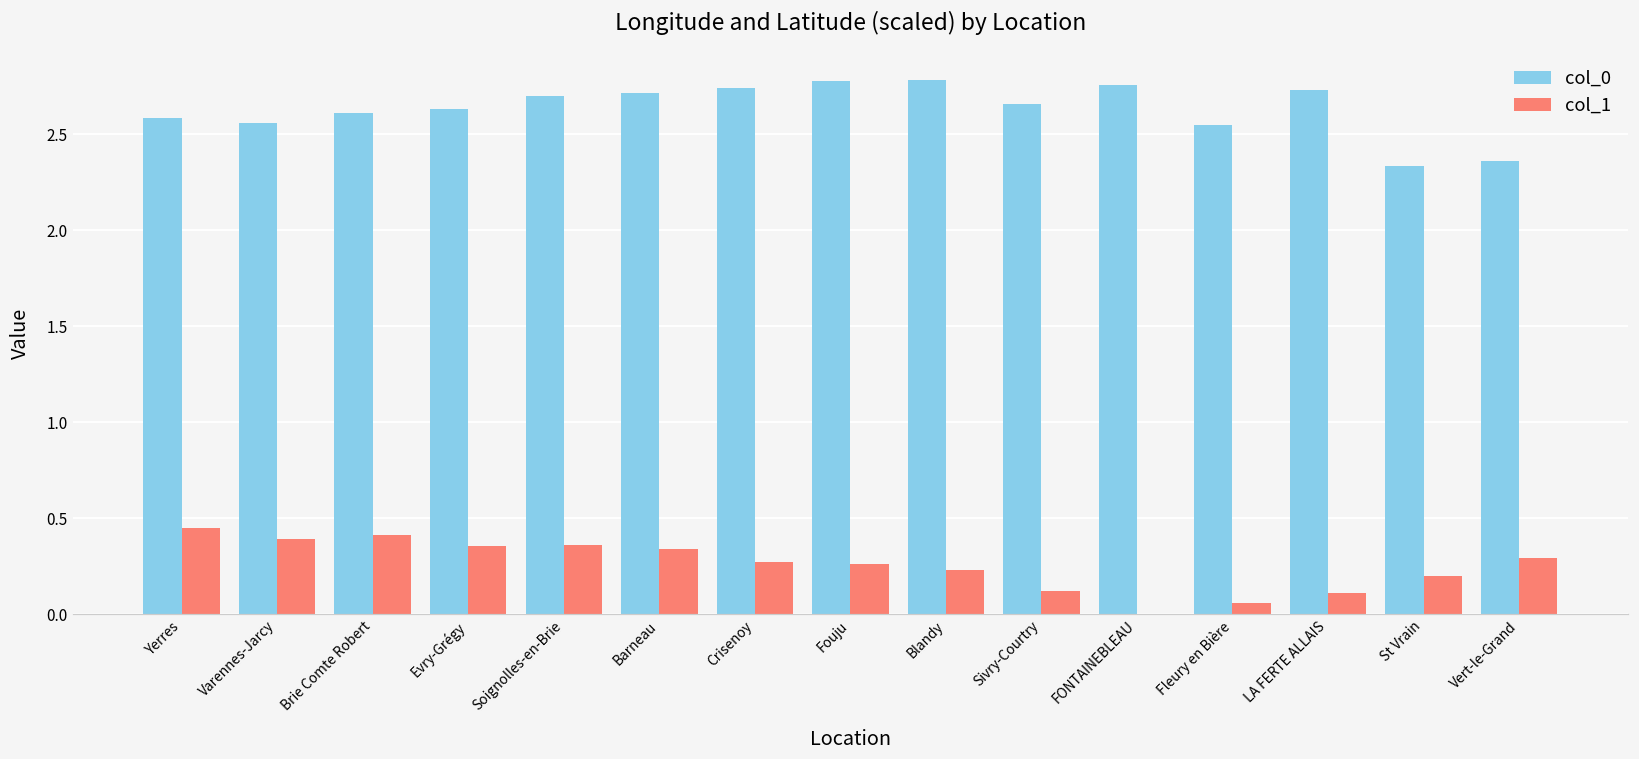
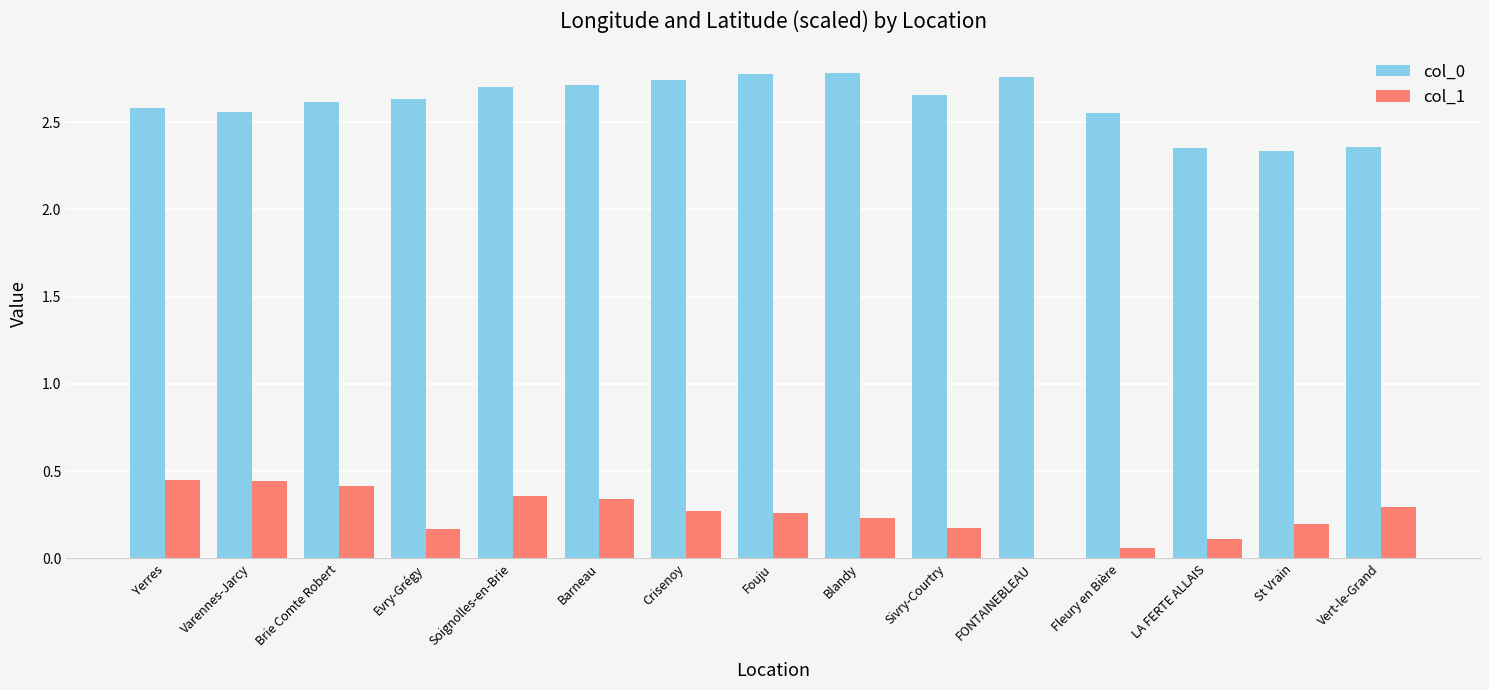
  {
    "col_0": {
      "Yerres": 2.58,
      "Varennes-Jarcy": 2.56,
      "Brie Comte Robert": 2.61,
      "Evry-Grégy": 2.63,
      "Soignolles-en-Brie": 2.70,
      "Barneau": 2.71,
      "Crisenoy": 2.74,
      "Fouju": 2.78,
      "Blandy": 2.78,
      "Sivry-Courtry": 2.66,
      "FONTAINEBLEAU": 2.76,
      "Fleury en Bière": 2.55,
-     "LA FERTE ALLAIS": 2.73,
+     "LA FERTE ALLAIS": 2.35,
      "St Vrain": 2.33,
      "Vert-le-Grand": 2.36
    },
    "col_1": {
      "Yerres": 0.45,
-     "Varennes-Jarcy": 0.39,
+     "Varennes-Jarcy": 0.44,
      "Brie Comte Robert": 0.41,
-     "Evry-Grégy": 0.35,
+     "Evry-Grégy": 0.17,
      "Soignolles-en-Brie": 0.36,
      "Barneau": 0.34,
      "Crisenoy": 0.27,
      "Fouju": 0.26,
      "Blandy": 0.23,
-     "Sivry-Courtry": 0.12,
+     "Sivry-Courtry": 0.18,
      "FONTAINEBLEAU": 0.00,
      "Fleury en Bière": 0.06,
      "LA FERTE ALLAIS": 0.11,
      "St Vrain": 0.20,
      "Vert-le-Grand": 0.29
    }
  }
